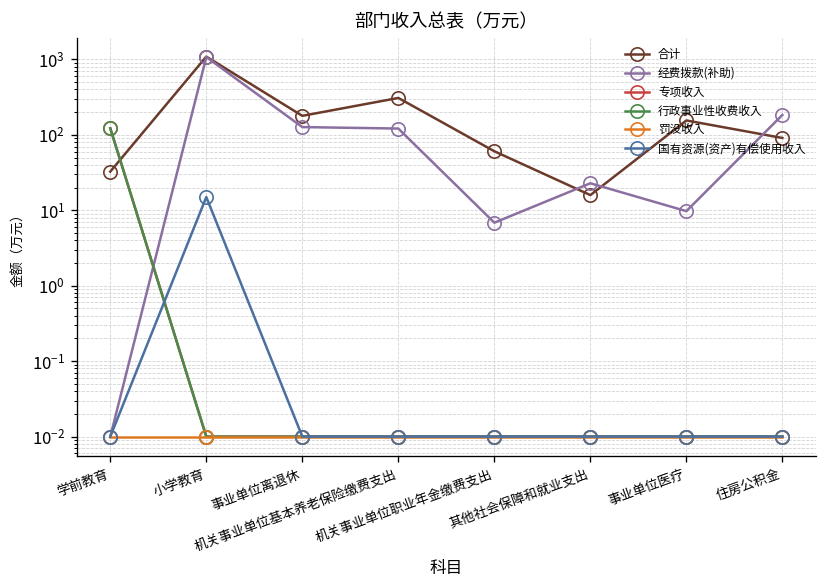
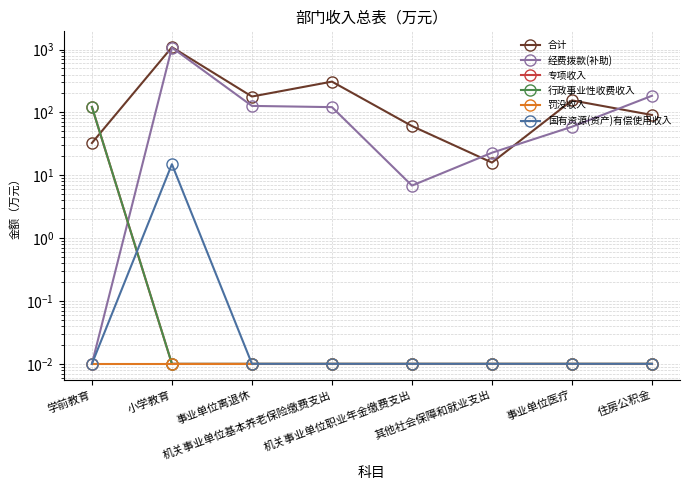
  {
    "合计": {
      "学前教育": 30,
      "事业单位离退休": 180,
      "机关事业单位基本养老保险缴费支出": 300,
      "机关事业单位职业年金缴费支出": 60,
      "其他社会保障和就业支出": 16,
      "事业单位医疗": 160,
      "住房公积金": 90
    },
    "经费拨款(补助)": {
      "事业单位离退休": 130,
      "机关事业单位基本养老保险缴费支出": 120,
      "机关事业单位职业年金缴费支出": 7,
      "其他社会保障和就业支出": 23,
-     "事业单位医疗": 10,
+     "事业单位医疗": 60,
      "住房公积金": 180
    },
    "行政事业性收费收入": {
      "学前教育": 120
    },
    "国有资源(资产)有偿使用收入": {
      "小学教育": 15
    }
  }
